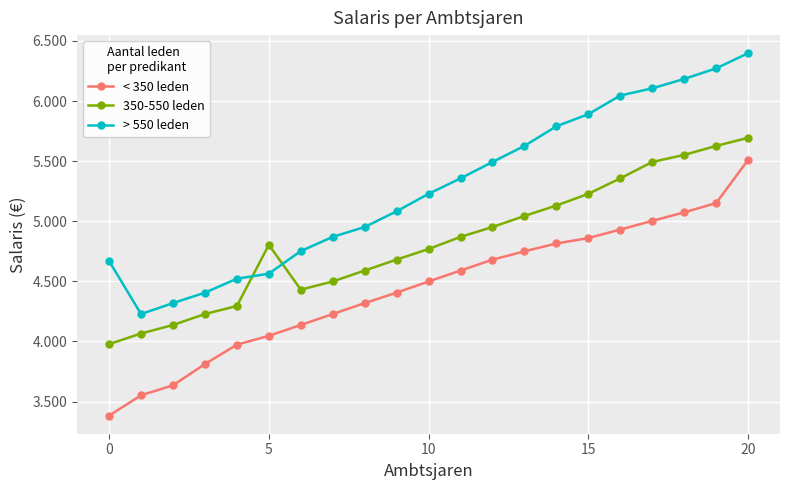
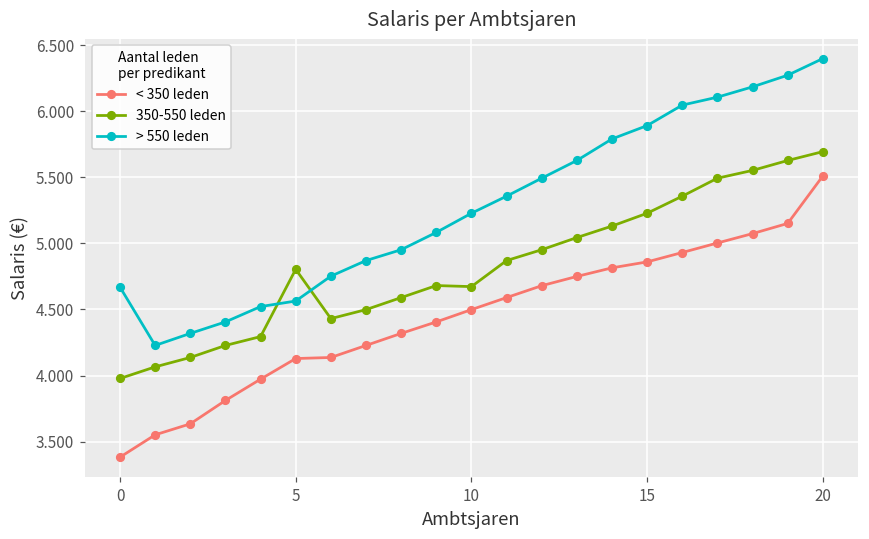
  {
    "< 350 leden": {
      "0": 3.38,
-     "5": 4.05,
+     "5": 4.13,
      "10": 4.50,
      "15": 4.86,
      "20": 5.51
    },
    "350-550 leden": {
      "0": 3.98,
      "5": 4.80,
-     "10": 4.77,
+     "10": 4.67,
      "15": 5.23,
      "20": 5.69
    },
    "> 550 leden": {
      "0": 4.67,
      "5": 4.56,
      "10": 5.23,
      "15": 5.89,
      "20": 6.40
    }
  }
